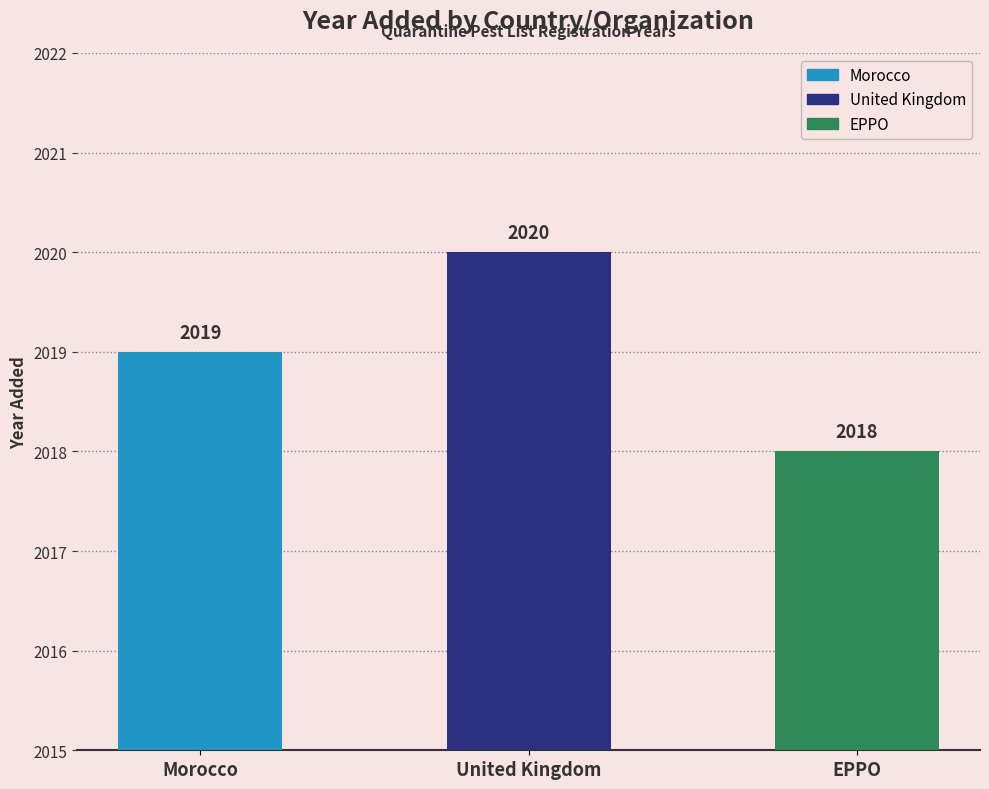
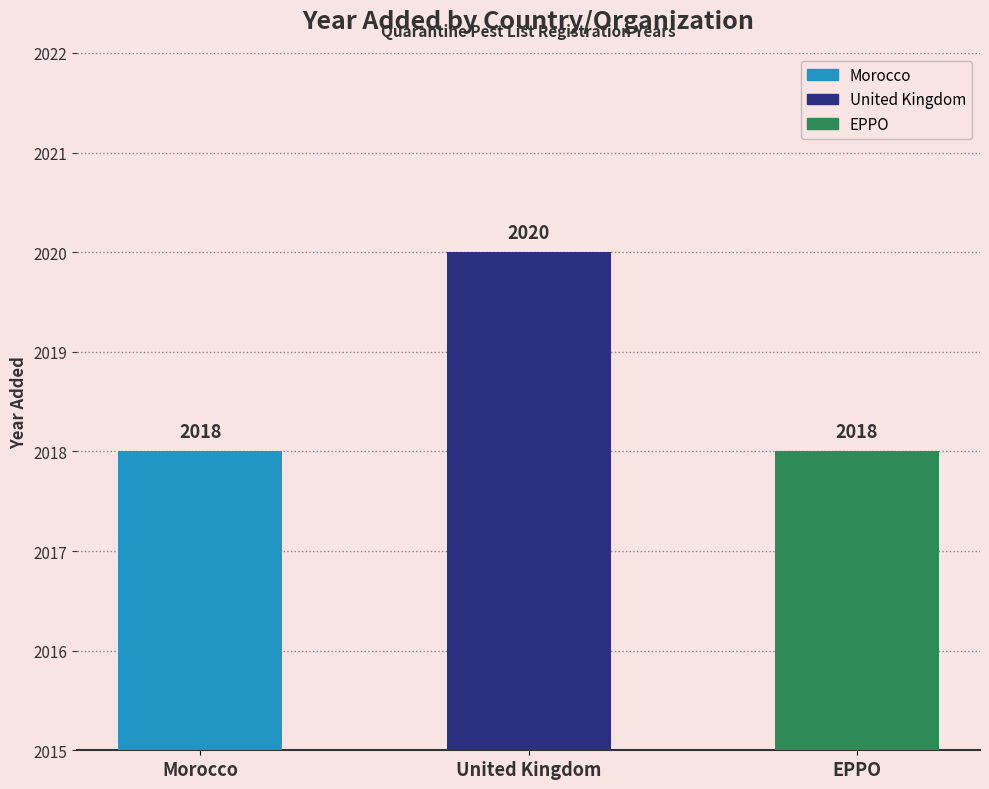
  {
-   "Morocco": 2019,
+   "Morocco": 2018,
    "United Kingdom": 2020,
    "EPPO": 2018
  }
